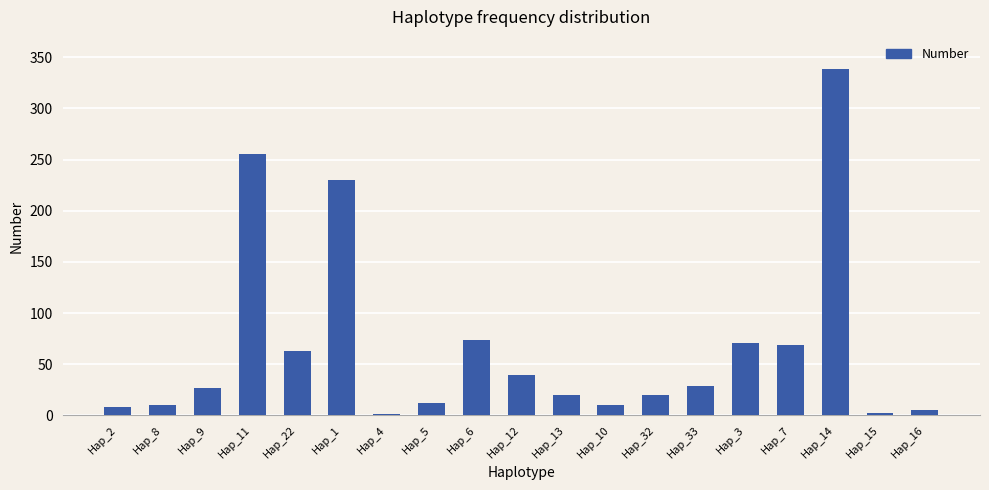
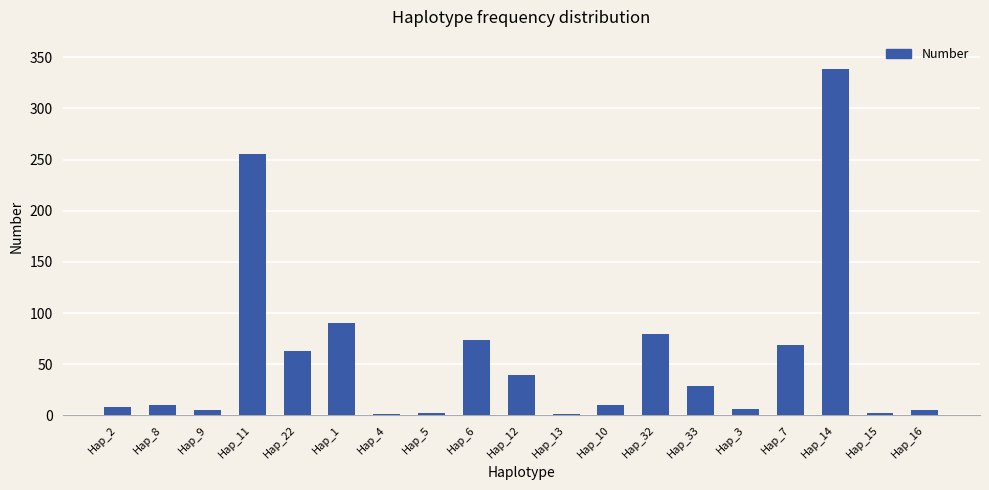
  {
    "Hap_2": 8,
    "Hap_8": 10,
-   "Hap_9": 27,
+   "Hap_9": 5,
    "Hap_11": 256,
    "Hap_22": 63,
-   "Hap_1": 230,
-   "Hap_5": 12,
+   "Hap_1": 90,
+   "Hap_5": 2,
    "Hap_6": 74,
    "Hap_12": 39,
-   "Hap_13": 20,
+   "Hap_13": 1,
    "Hap_10": 10,
-   "Hap_32": 20,
+   "Hap_32": 80,
    "Hap_33": 29,
-   "Hap_3": 71,
+   "Hap_3": 6,
    "Hap_7": 69,
    "Hap_14": 339,
    "Hap_16": 5
  }
